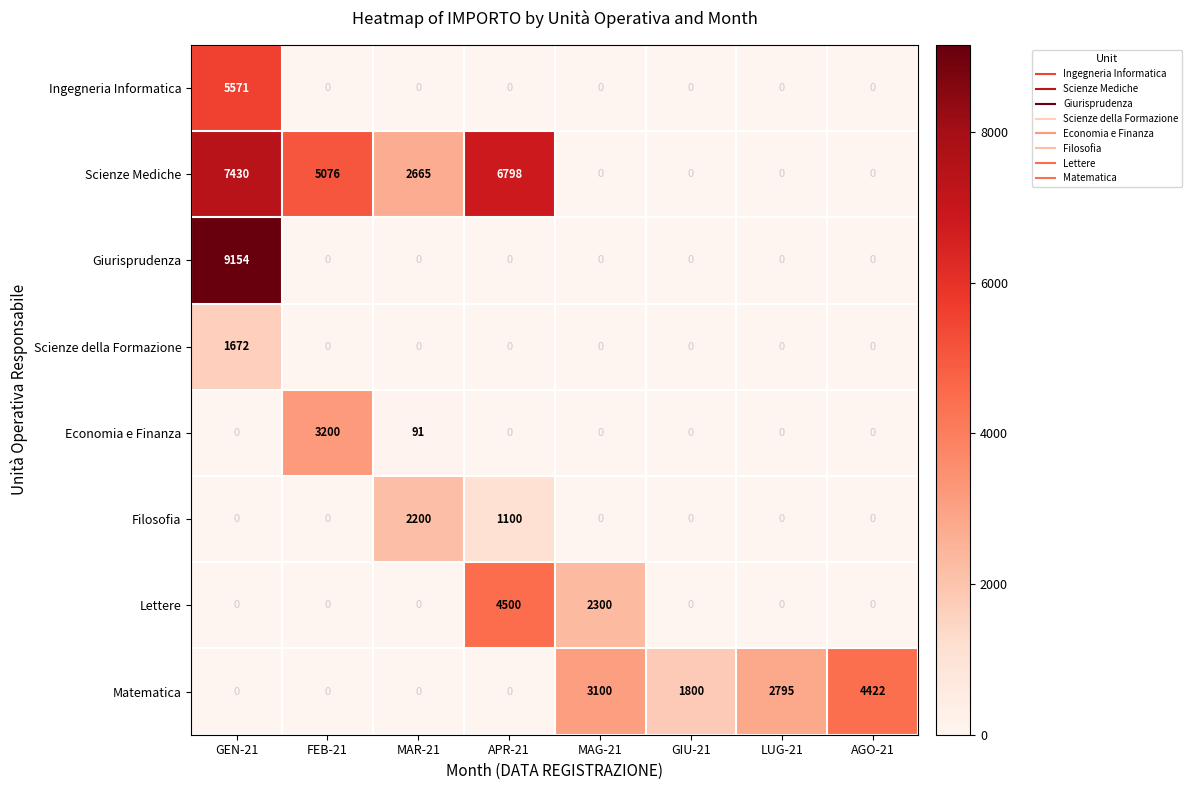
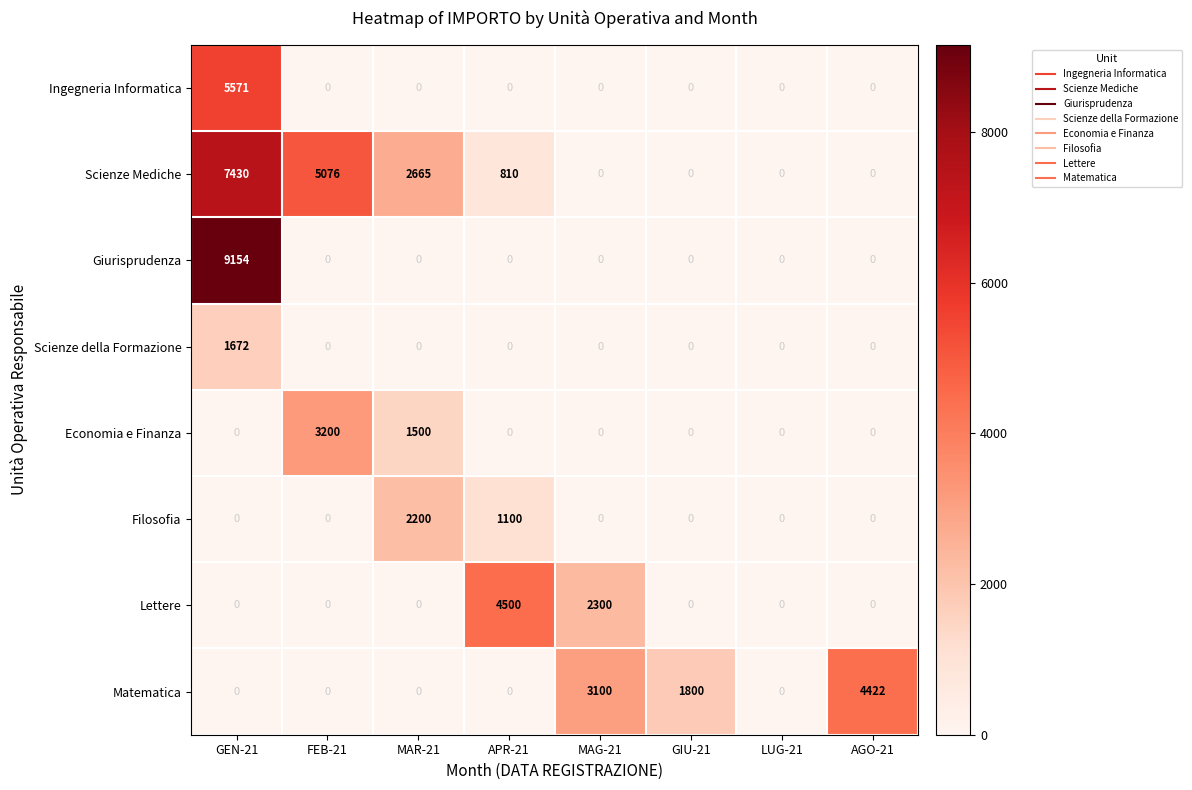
  {
    "Ingegneria Informatica": {
      "GEN-21": 5571,
      "FEB-21": 0,
      "MAR-21": 0,
      "APR-21": 0,
      "MAG-21": 0,
      "GIU-21": 0,
      "LUG-21": 0,
      "AGO-21": 0
    },
    "Scienze Mediche": {
      "GEN-21": 7430,
      "FEB-21": 5076,
      "MAR-21": 2665,
-     "APR-21": 6798,
+     "APR-21": 810,
      "MAG-21": 0,
      "GIU-21": 0,
      "LUG-21": 0,
      "AGO-21": 0
    },
    "Giurisprudenza": {
      "GEN-21": 9154,
      "FEB-21": 0,
      "MAR-21": 0,
      "APR-21": 0,
      "MAG-21": 0,
      "GIU-21": 0,
      "LUG-21": 0,
      "AGO-21": 0
    },
    "Scienze della Formazione": {
      "GEN-21": 1672,
      "FEB-21": 0,
      "MAR-21": 0,
      "APR-21": 0,
      "MAG-21": 0,
      "GIU-21": 0,
      "LUG-21": 0,
      "AGO-21": 0
    },
    "Economia e Finanza": {
      "GEN-21": 0,
      "FEB-21": 3200,
-     "MAR-21": 91,
+     "MAR-21": 1500,
      "APR-21": 0,
      "MAG-21": 0,
      "GIU-21": 0,
      "LUG-21": 0,
      "AGO-21": 0
    },
    "Filosofia": {
      "GEN-21": 0,
      "FEB-21": 0,
      "MAR-21": 2200,
      "APR-21": 1100,
      "MAG-21": 0,
      "GIU-21": 0,
      "LUG-21": 0,
      "AGO-21": 0
    },
    "Lettere": {
      "GEN-21": 0,
      "FEB-21": 0,
      "MAR-21": 0,
      "APR-21": 4500,
      "MAG-21": 2300,
      "GIU-21": 0,
      "LUG-21": 0,
      "AGO-21": 0
    },
    "Matematica": {
      "GEN-21": 0,
      "FEB-21": 0,
      "MAR-21": 0,
      "APR-21": 0,
      "MAG-21": 3100,
      "GIU-21": 1800,
-     "LUG-21": 2795,
+     "LUG-21": 0,
      "AGO-21": 4422
    }
  }
